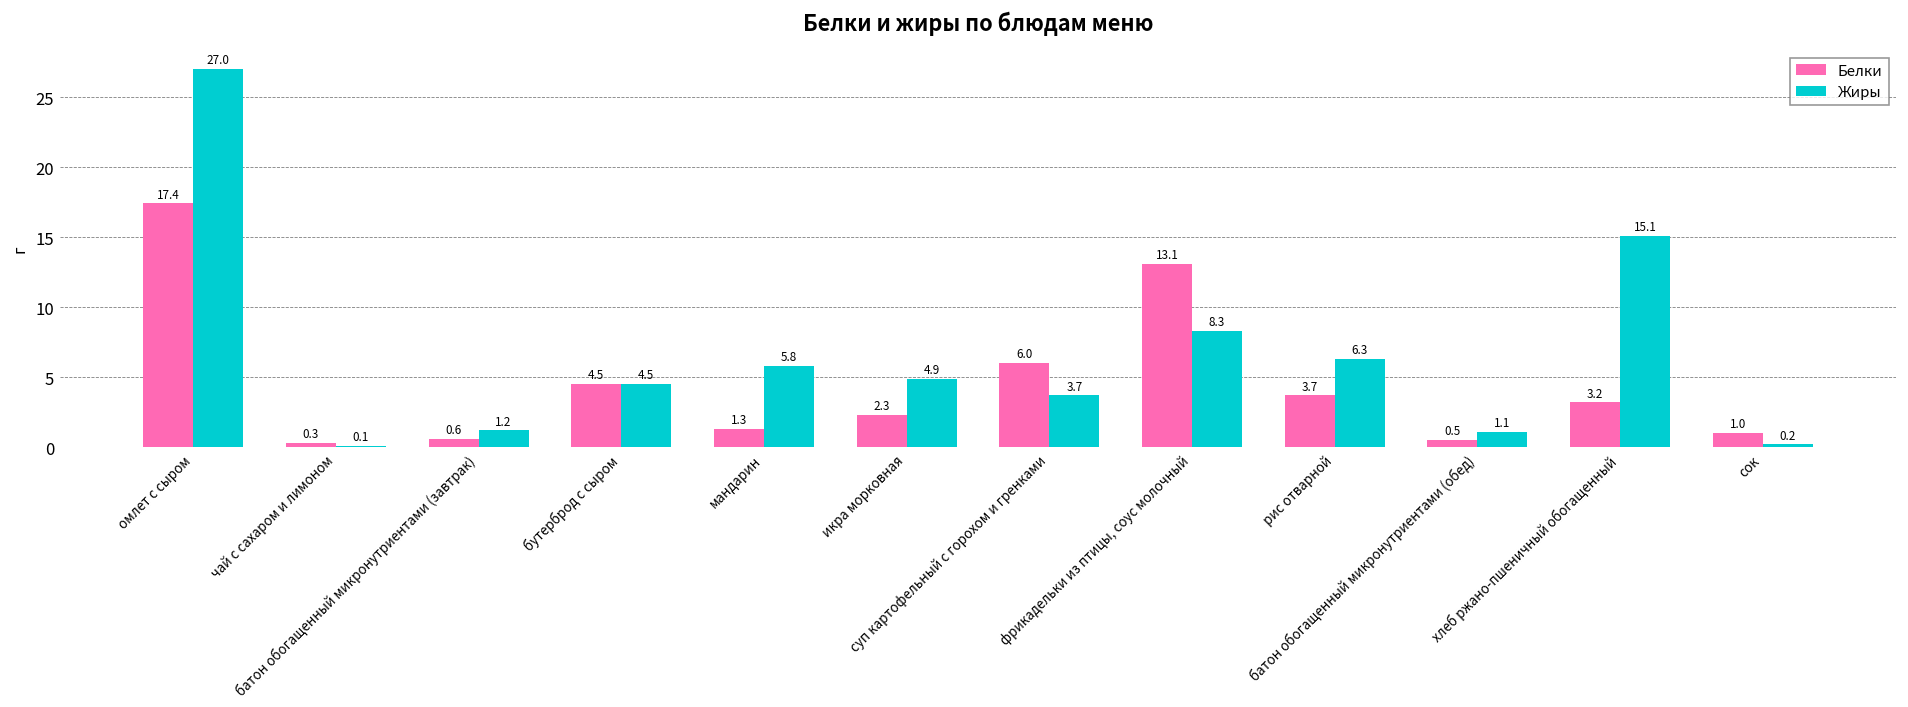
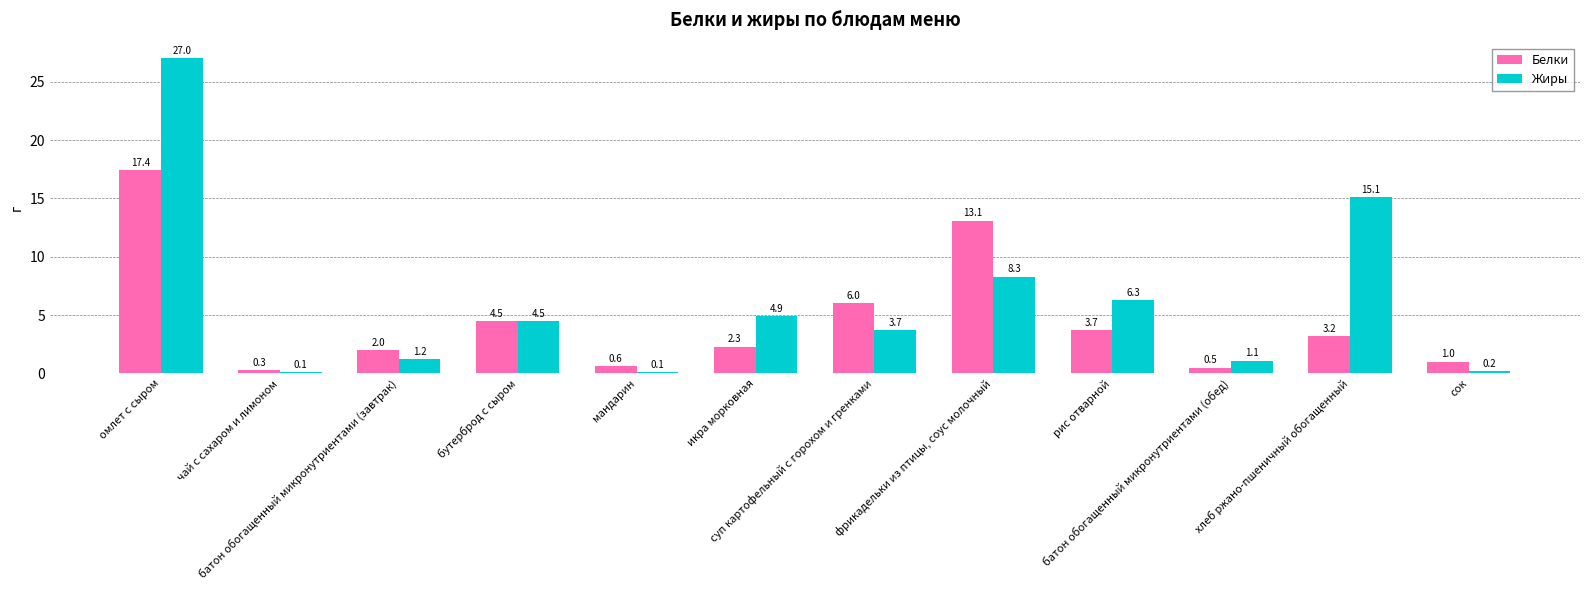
  {
    "Белки": {
      "омлет с сыром": 17.4,
      "чай с сахаром и лимоном": 0.3,
-     "батон обогащенный микронутриентами (завтрак)": 0.6,
+     "батон обогащенный микронутриентами (завтрак)": 2.0,
      "бутерброд с сыром": 4.5,
-     "мандарин": 1.3,
+     "мандарин": 0.6,
      "икра морковная": 2.3,
      "суп картофельный с горохом и гренками": 6.0,
      "фрикадельки из птицы, соус молочный": 13.1,
      "рис отварной": 3.7,
      "батон обогащенный микронутриентами (обед)": 0.5,
      "хлеб ржано-пшеничный обогащенный": 3.2,
      "сок": 1.0
    },
    "Жиры": {
      "омлет с сыром": 27.0,
      "чай с сахаром и лимоном": 0.1,
      "батон обогащенный микронутриентами (завтрак)": 1.2,
      "бутерброд с сыром": 4.5,
-     "мандарин": 5.8,
+     "мандарин": 0.1,
      "икра морковная": 4.9,
      "суп картофельный с горохом и гренками": 3.7,
      "фрикадельки из птицы, соус молочный": 8.3,
      "рис отварной": 6.3,
      "батон обогащенный микронутриентами (обед)": 1.1,
      "хлеб ржано-пшеничный обогащенный": 15.1,
      "сок": 0.2
    }
  }
